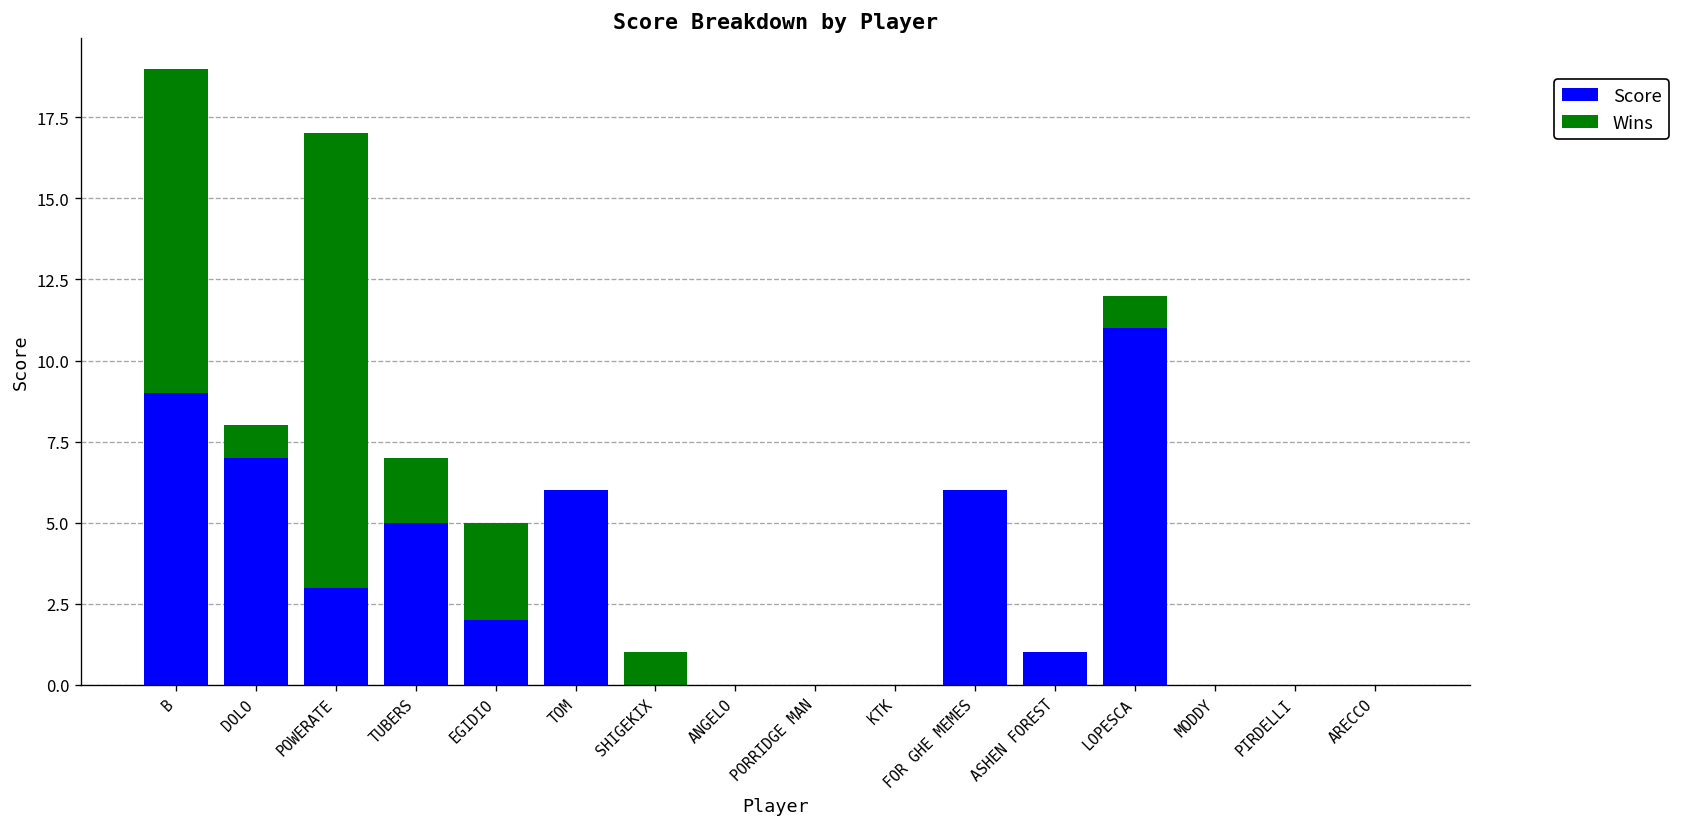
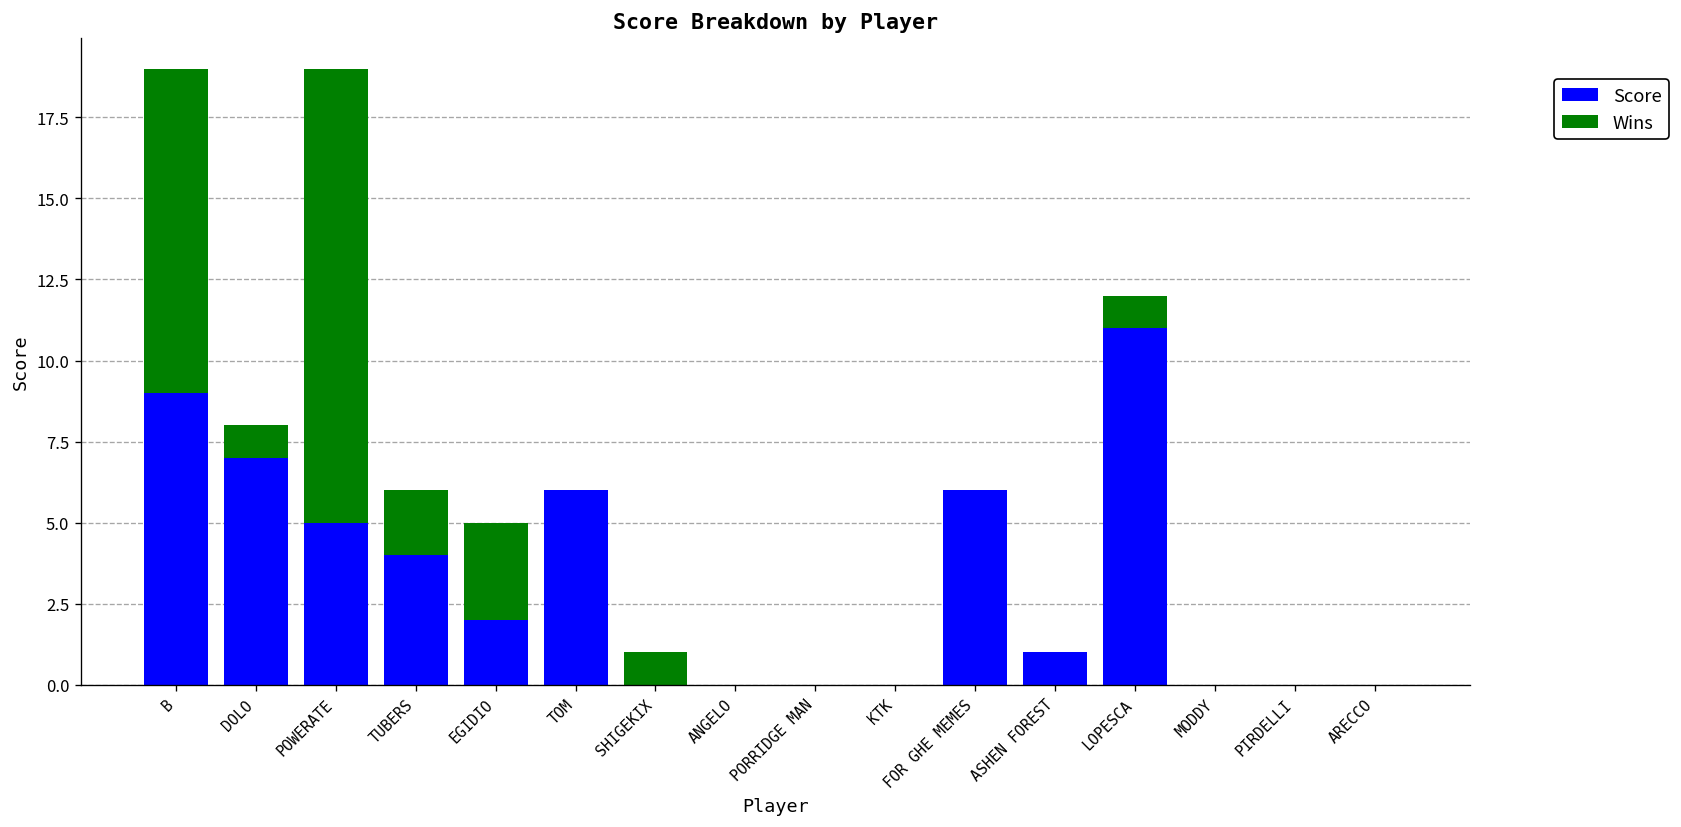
  {
    "Score": {
      "B": 9,
      "DOLO": 7,
-     "POWERATE": 3,
-     "TUBERS": 5,
+     "POWERATE": 5,
+     "TUBERS": 4,
      "EGIDIO": 2,
      "TOM": 6,
      "SHIGEKIX": 0,
      "ANGELO": 0,
      "PORRIDGE MAN": 0,
      "KTK": 0,
      "FOR GHE MEMES": 6,
      "ASHEN FOREST": 1,
      "LOPESCA": 11,
      "MODDY": 0,
      "PIRDELLI": 0,
      "ARECCO": 0
    },
    "Wins": {
      "B": 10,
      "DOLO": 1,
      "POWERATE": 14,
      "TUBERS": 2,
      "EGIDIO": 3,
      "TOM": 0,
      "SHIGEKIX": 1,
      "ANGELO": 0,
      "PORRIDGE MAN": 0,
      "KTK": 0,
      "FOR GHE MEMES": 0,
      "ASHEN FOREST": 0,
      "LOPESCA": 1,
      "MODDY": 0,
      "PIRDELLI": 0,
      "ARECCO": 0
    }
  }
